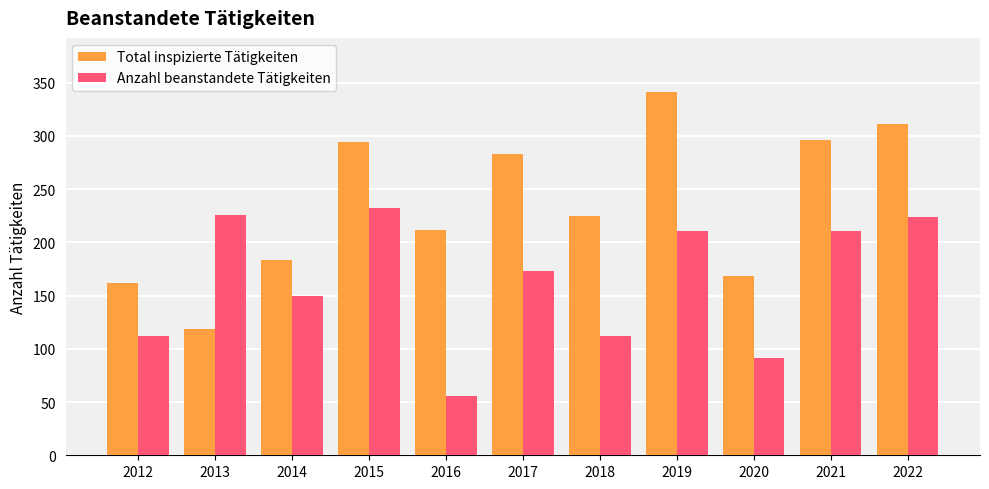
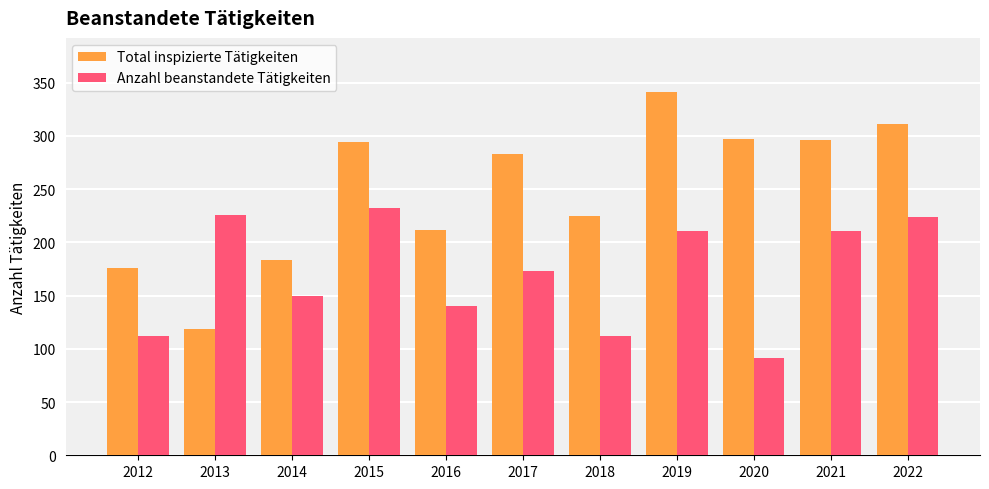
  {
    "Total inspizierte Tätigkeiten": {
-     "2012": 162,
+     "2012": 176,
      "2013": 119,
      "2014": 183,
      "2015": 294,
      "2016": 212,
      "2017": 283,
      "2018": 225,
      "2019": 341,
-     "2020": 168,
+     "2020": 297,
      "2021": 296,
      "2022": 311
    },
    "Anzahl beanstandete Tätigkeiten": {
      "2012": 112,
      "2013": 226,
      "2014": 150,
      "2015": 232,
-     "2016": 56,
+     "2016": 140,
      "2017": 173,
      "2018": 112,
      "2019": 211,
      "2020": 91,
      "2021": 211,
      "2022": 224
    }
  }
